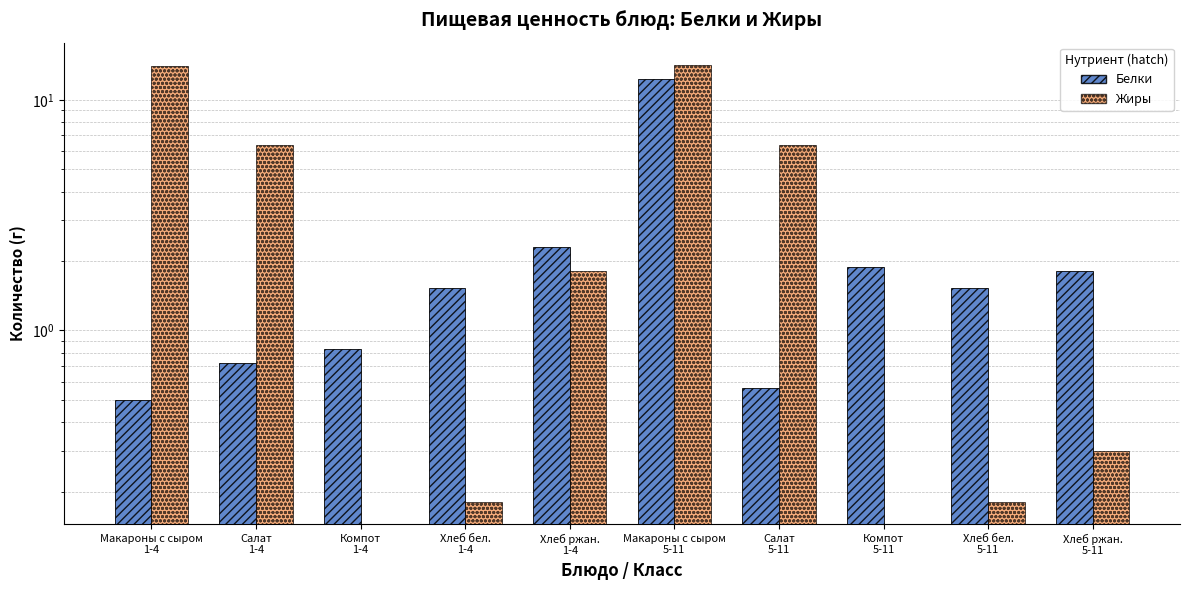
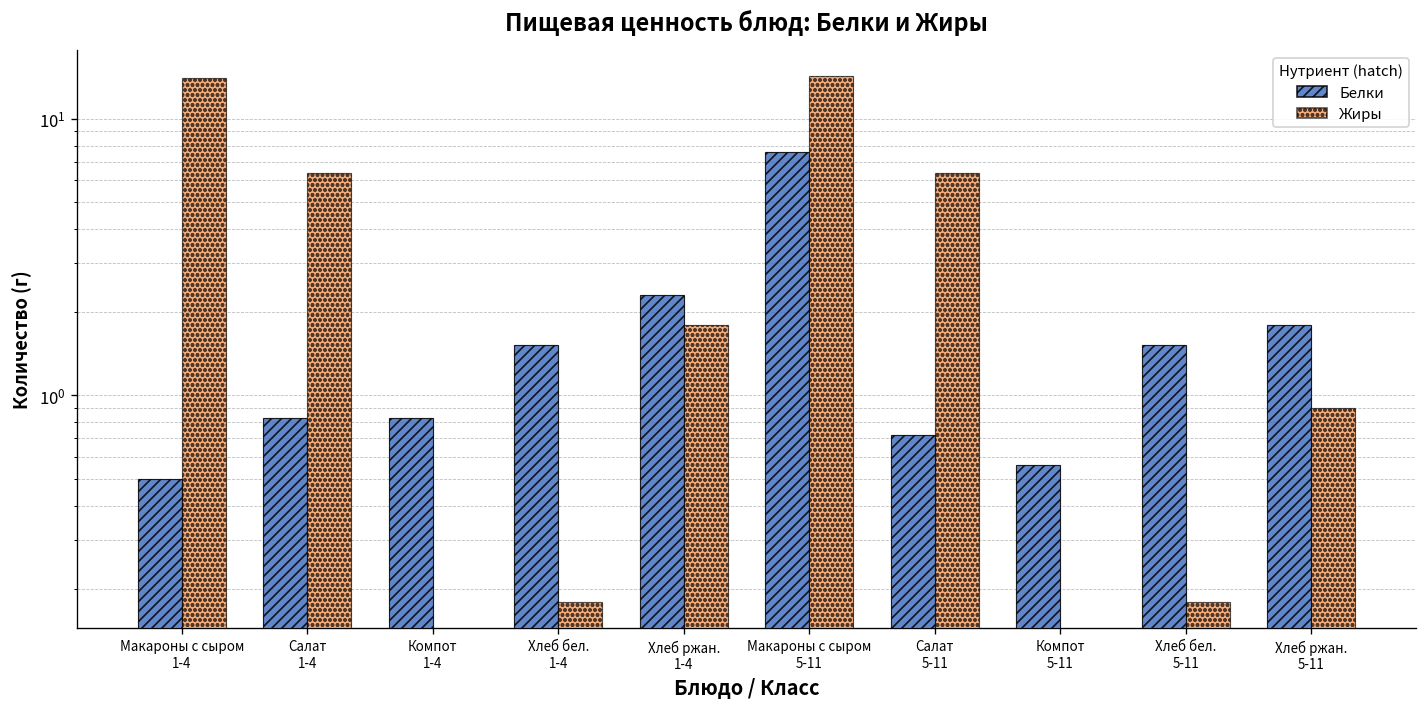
  {
    "Белки": {
      "Макароны с сыром 1-4": 0.50,
-     "Салат 1-4": 0.72,
+     "Салат 1-4": 0.83,
      "Компот 1-4": 0.83,
      "Хлеб бел. 1-4": 1.5,
      "Хлеб ржан. 1-4": 2.3,
-     "Макароны с сыром 5-11": 12,
-     "Салат 5-11": 0.56,
-     "Компот 5-11": 1.9,
+     "Макароны с сыром 5-11": 7.6,
+     "Салат 5-11": 0.72,
+     "Компот 5-11": 0.56,
      "Хлеб бел. 5-11": 1.5,
      "Хлеб ржан. 5-11": 1.8
    },
    "Жиры": {
      "Макароны с сыром 1-4": 14,
      "Салат 1-4": 6.3,
      "Хлеб бел. 1-4": 0.18,
      "Хлеб ржан. 1-4": 1.8,
      "Макароны с сыром 5-11": 14,
      "Салат 5-11": 6.3,
      "Хлеб бел. 5-11": 0.18,
-     "Хлеб ржан. 5-11": 0.3
+     "Хлеб ржан. 5-11": 0.9
    }
  }
